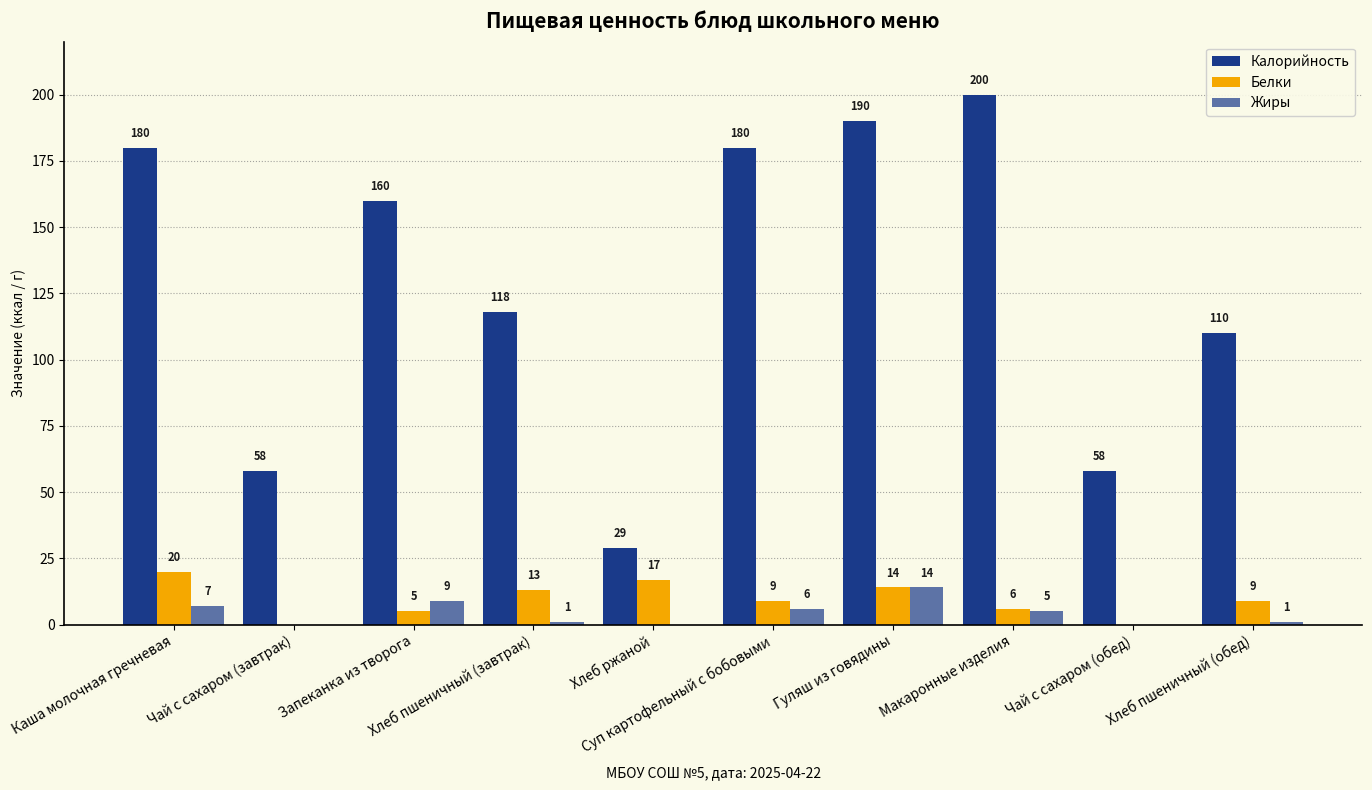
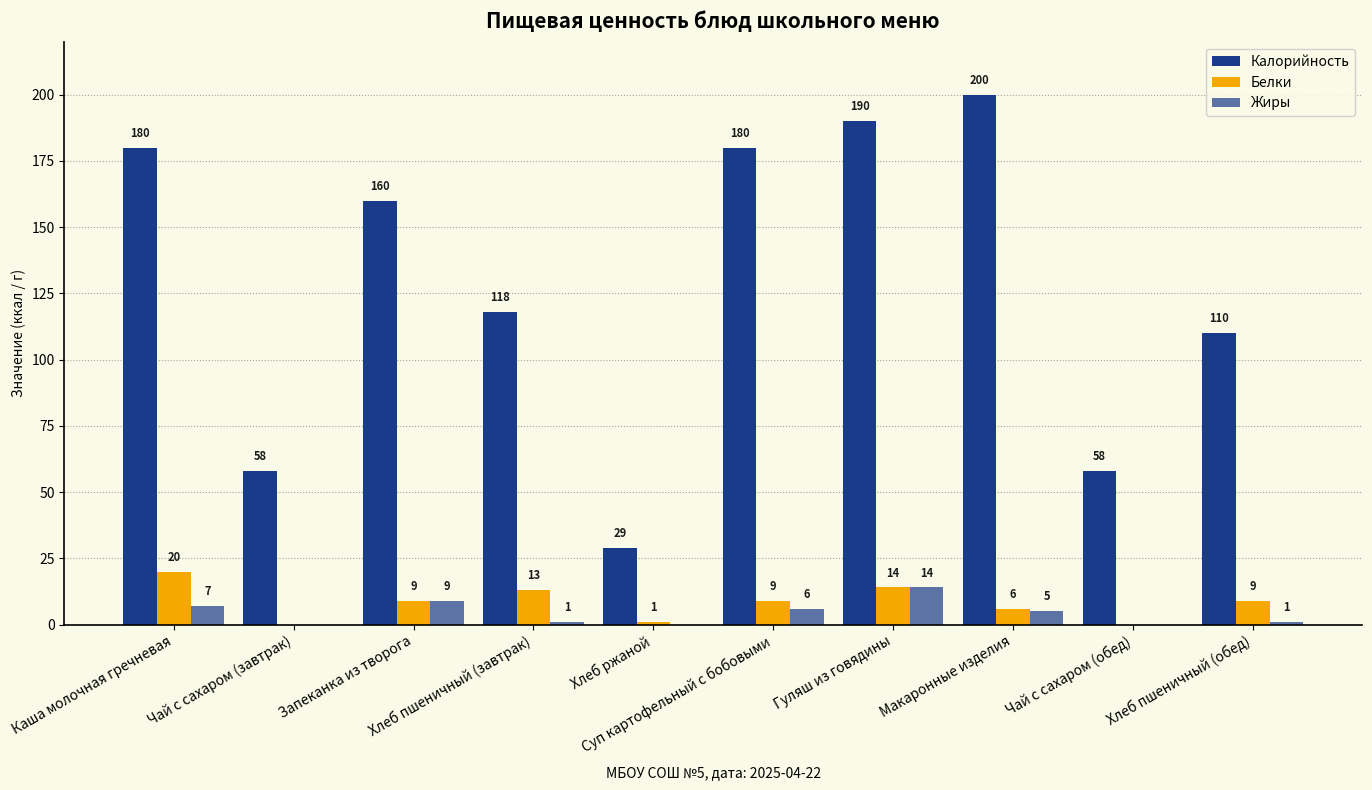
  {
    "Белки": {
      "Каша молочная гречневая": 20,
-     "Запеканка из творога": 5,
+     "Запеканка из творога": 9,
      "Хлеб пшеничный (завтрак)": 13,
-     "Хлеб ржаной": 17,
+     "Хлеб ржаной": 1,
      "Суп картофельный с бобовыми": 9,
      "Гуляш из говядины": 14,
      "Макаронные изделия": 6,
      "Хлеб пшеничный (обед)": 9
    }
  }
